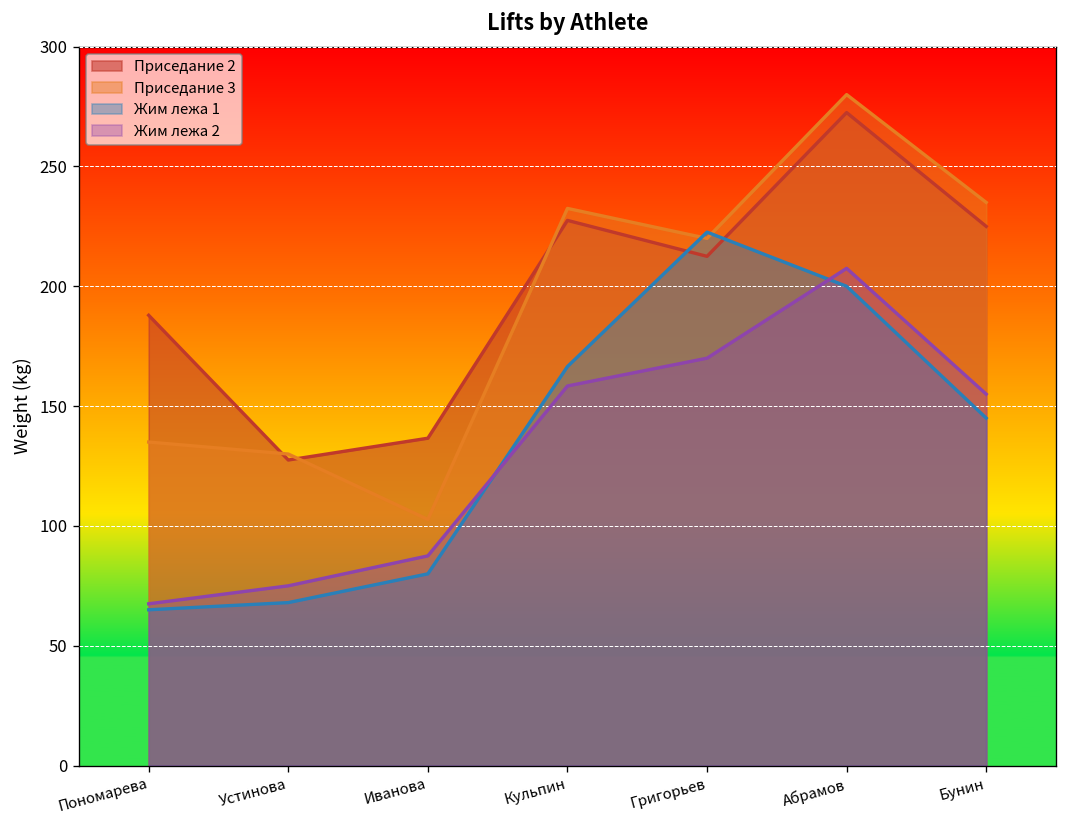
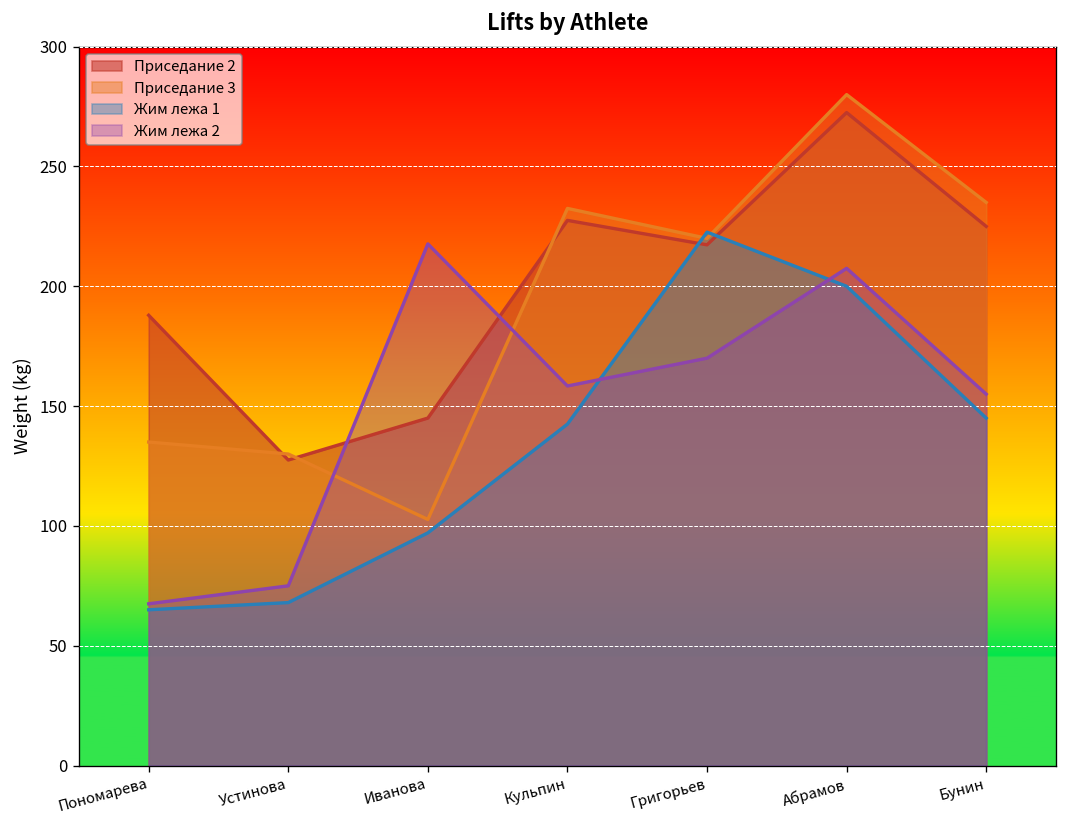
  {
    "Приседание 2": {
      "Пономарева": 188,
      "Устинова": 128,
-     "Иванова": 137,
+     "Иванова": 145,
      "Кульпин": 228,
-     "Григорьев": 213,
+     "Григорьев": 217,
      "Абрамов": 273,
      "Бунин": 225
    },
    "Приседание 3": {
      "Пономарева": 135,
      "Устинова": 130,
      "Иванова": 103,
      "Кульпин": 233,
      "Григорьев": 220,
      "Абрамов": 280,
      "Бунин": 235
    },
    "Жим лежа 1": {
      "Пономарева": 65,
      "Устинова": 68,
-     "Иванова": 80,
-     "Кульпин": 167,
+     "Иванова": 97,
+     "Кульпин": 143,
      "Григорьев": 223,
      "Абрамов": 200,
      "Бунин": 145
    },
    "Жим лежа 2": {
      "Пономарева": 68,
      "Устинова": 75,
-     "Иванова": 88,
+     "Иванова": 218,
      "Кульпин": 158,
      "Григорьев": 170,
      "Абрамов": 208,
      "Бунин": 155
    }
  }
